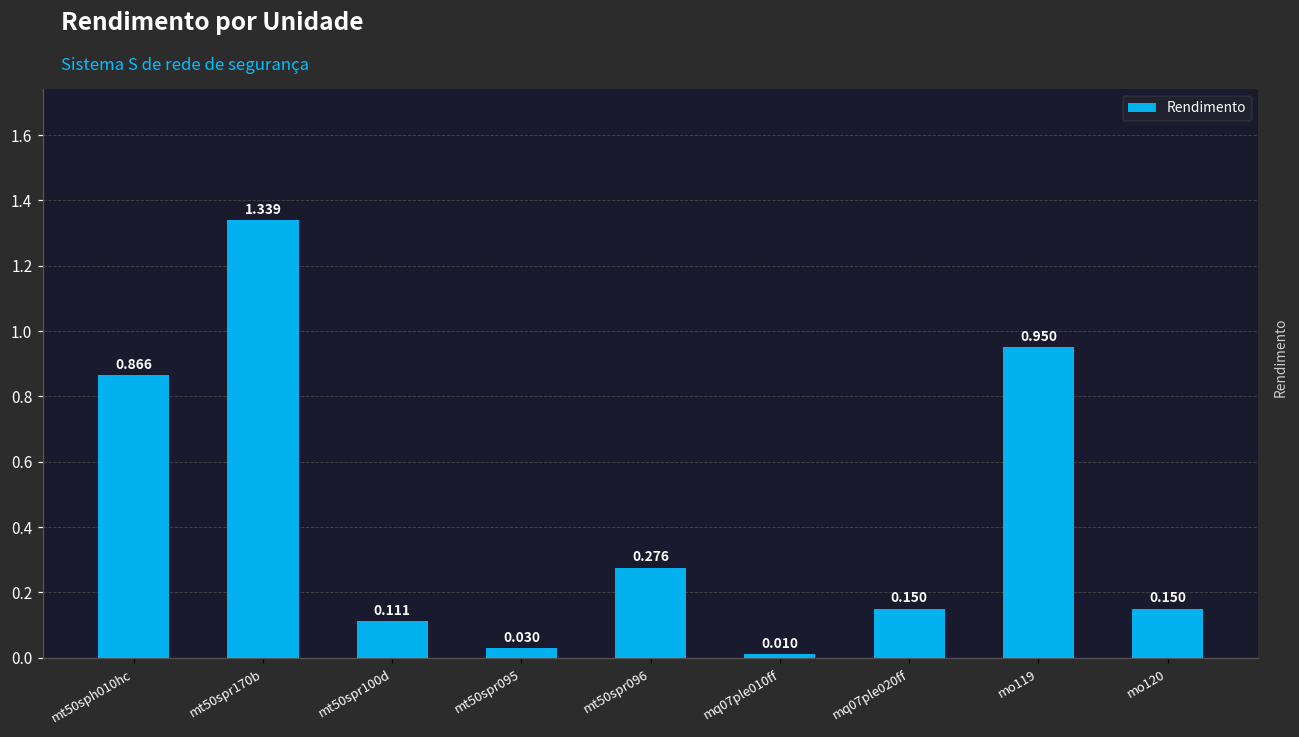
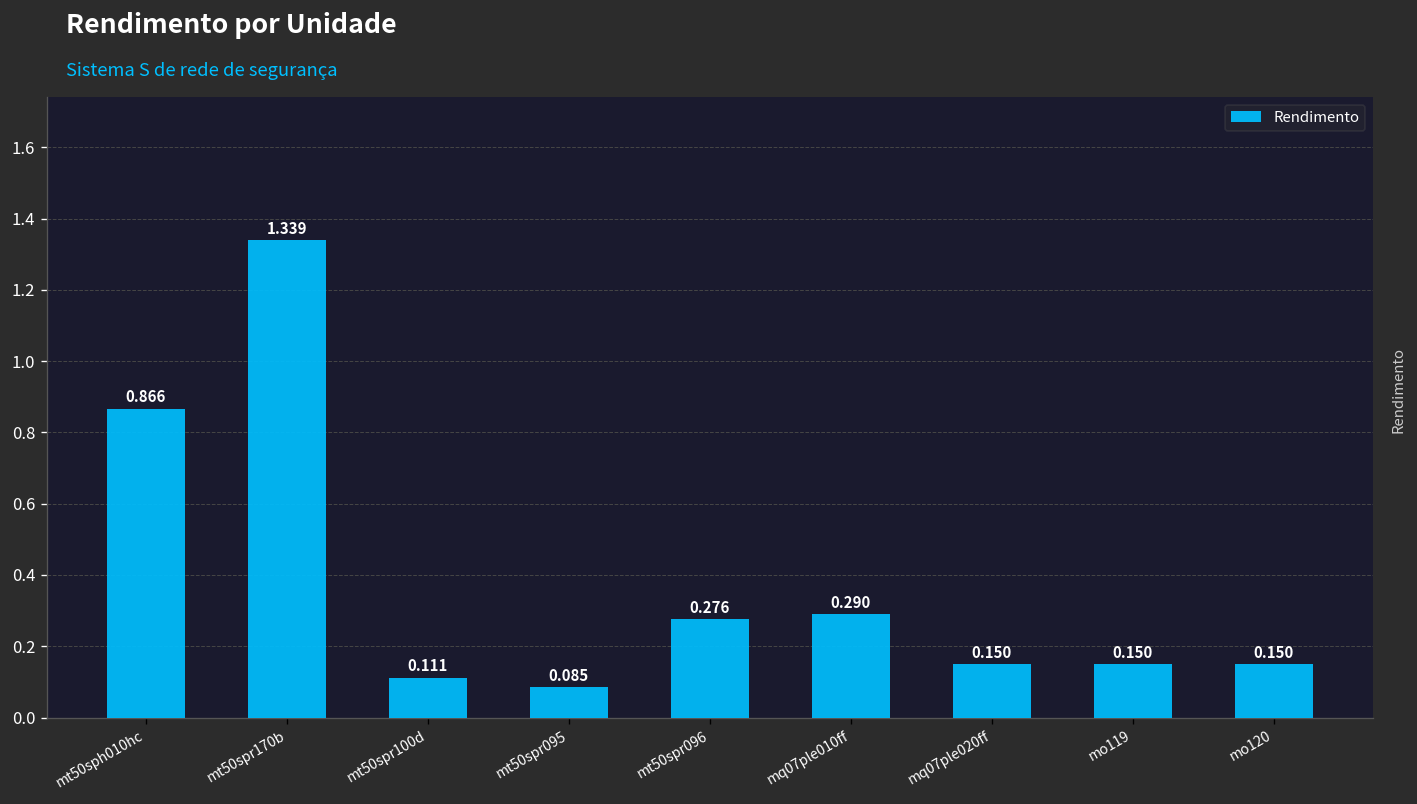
  {
    "mt50sph010hc": 0.866,
    "mt50spr170b": 1.339,
    "mt50spr100d": 0.111,
-   "mt50spr095": 0.030,
+   "mt50spr095": 0.085,
    "mt50spr096": 0.276,
-   "mq07ple010ff": 0.010,
+   "mq07ple010ff": 0.290,
    "mq07ple020ff": 0.150,
-   "mo119": 0.950,
+   "mo119": 0.150,
    "mo120": 0.150
  }
